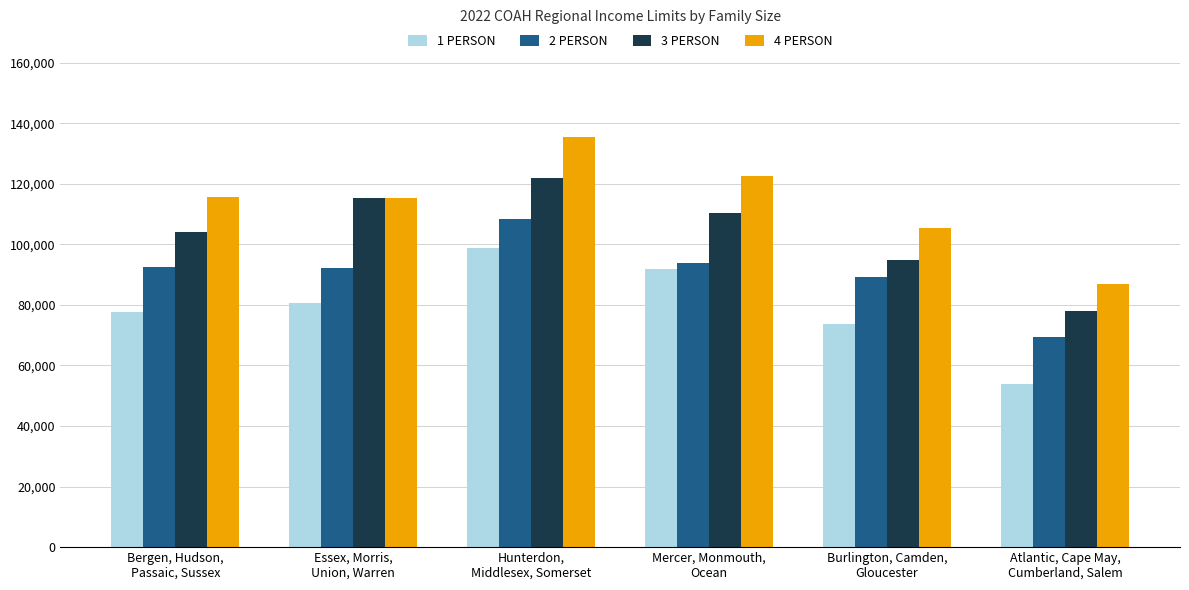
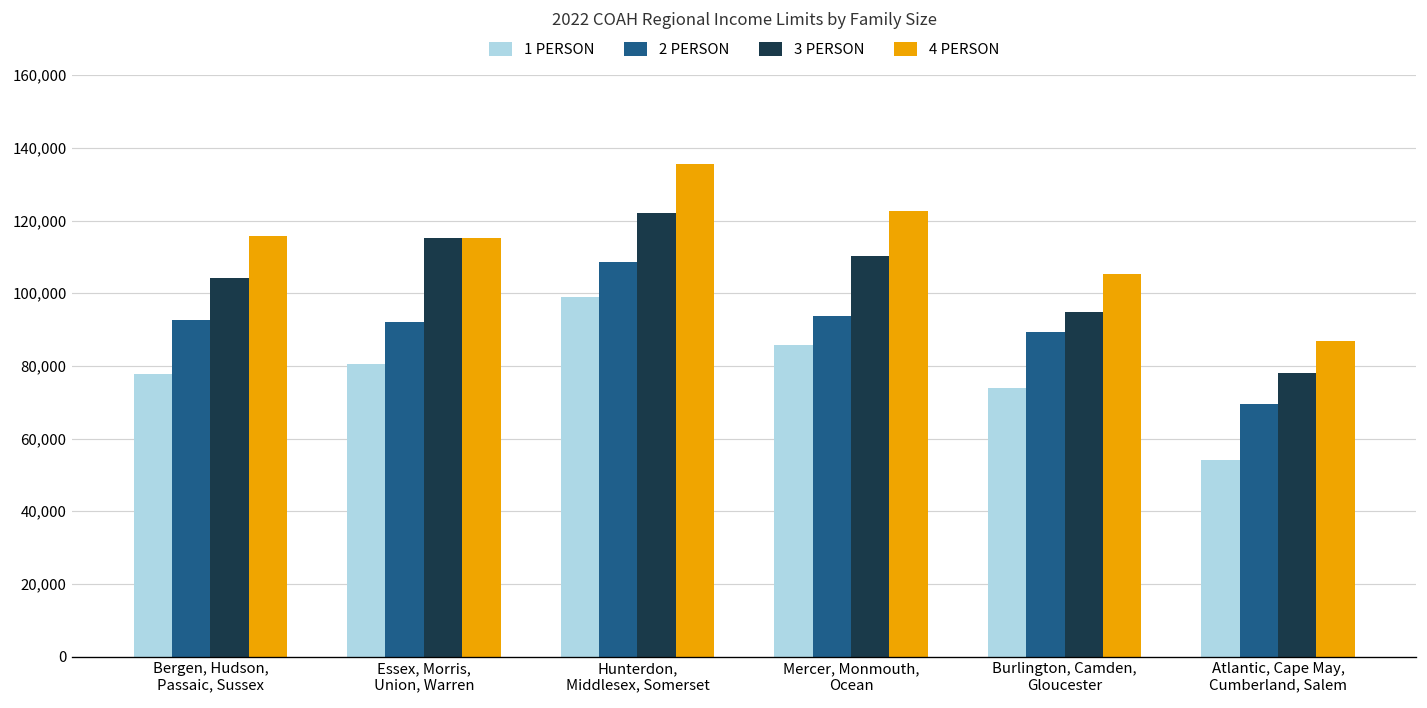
  {
    "1 PERSON": {
      "Bergen, Hudson, Passaic, Sussex": "78,000",
      "Essex, Morris, Union, Warren": "81,000",
      "Hunterdon, Middlesex, Somerset": "99,000",
-     "Mercer, Monmouth, Ocean": "92,000",
+     "Mercer, Monmouth, Ocean": "86,000",
      "Burlington, Camden, Gloucester": "74,000",
      "Atlantic, Cape May, Cumberland, Salem": "54,000"
    },
    "2 PERSON": {
      "Bergen, Hudson, Passaic, Sussex": "93,000",
      "Essex, Morris, Union, Warren": "92,000",
      "Hunterdon, Middlesex, Somerset": "108,000",
      "Mercer, Monmouth, Ocean": "94,000",
      "Burlington, Camden, Gloucester": "89,000",
      "Atlantic, Cape May, Cumberland, Salem": "69,000"
    },
    "3 PERSON": {
      "Bergen, Hudson, Passaic, Sussex": "104,000",
      "Essex, Morris, Union, Warren": "115,000",
      "Hunterdon, Middlesex, Somerset": "122,000",
      "Mercer, Monmouth, Ocean": "110,000",
      "Burlington, Camden, Gloucester": "95,000",
      "Atlantic, Cape May, Cumberland, Salem": "78,000"
    },
    "4 PERSON": {
      "Bergen, Hudson, Passaic, Sussex": "116,000",
      "Essex, Morris, Union, Warren": "115,000",
      "Hunterdon, Middlesex, Somerset": "136,000",
      "Mercer, Monmouth, Ocean": "123,000",
      "Burlington, Camden, Gloucester": "105,000",
      "Atlantic, Cape May, Cumberland, Salem": "87,000"
    }
  }
